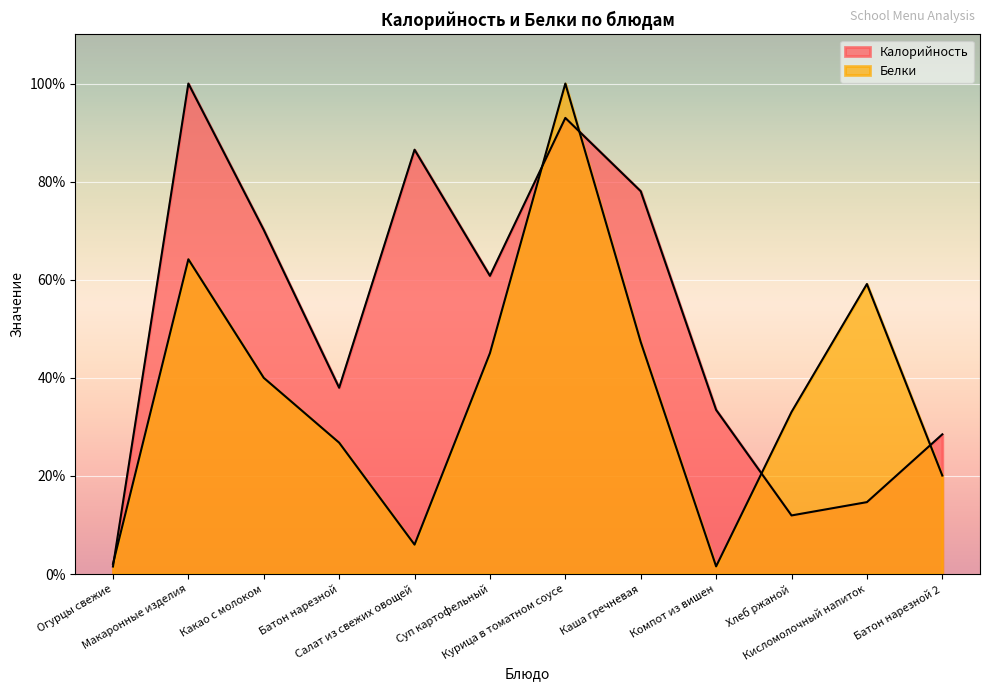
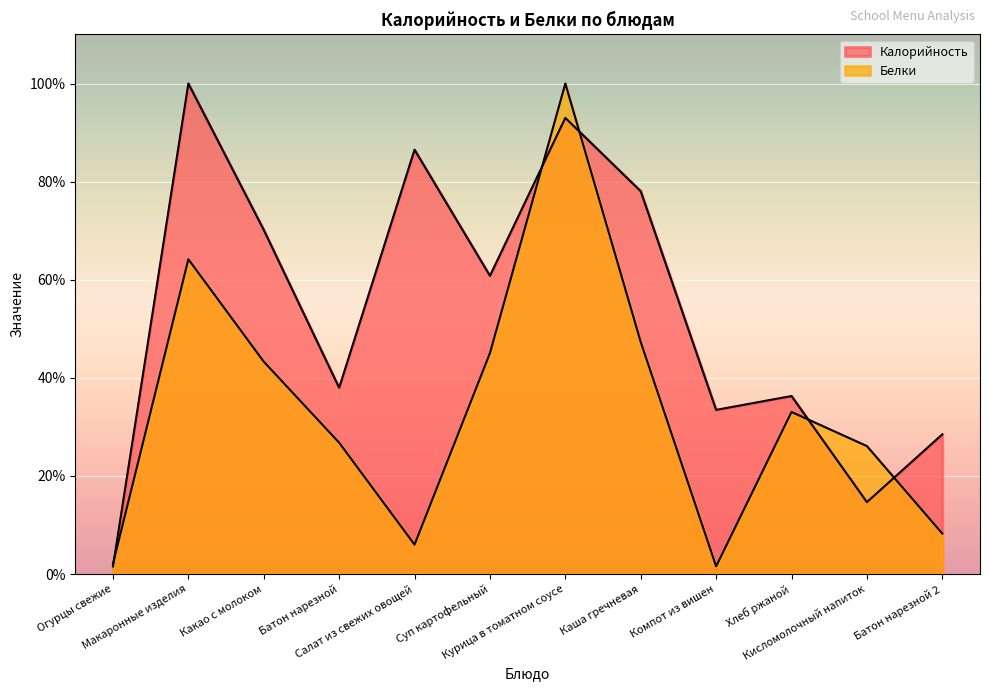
  {
    "Калорийность": {
      "Огурцы свежие": "2%",
      "Макаронные изделия": "100%",
      "Какао с молоком": "70%",
      "Батон нарезной": "38%",
      "Салат из свежих овощей": "87%",
      "Суп картофельный": "61%",
      "Курица в томатном соусе": "93%",
      "Каша гречневая": "78%",
      "Компот из вишен": "33%",
-     "Хлеб ржаной": "12%",
+     "Хлеб ржаной": "36%",
      "Кисломолочный напиток": "15%",
      "Батон нарезной 2": "28%"
    },
    "Белки": {
      "Огурцы свежие": "2%",
      "Макаронные изделия": "64%",
-     "Какао с молоком": "40%",
+     "Какао с молоком": "43%",
      "Батон нарезной": "27%",
      "Салат из свежих овощей": "6%",
      "Суп картофельный": "45%",
      "Курица в томатном соусе": "100%",
      "Каша гречневая": "47%",
      "Компот из вишен": "2%",
      "Хлеб ржаной": "33%",
-     "Кисломолочный напиток": "59%",
-     "Батон нарезной 2": "20%"
+     "Кисломолочный напиток": "26%",
+     "Батон нарезной 2": "8%"
    }
  }
